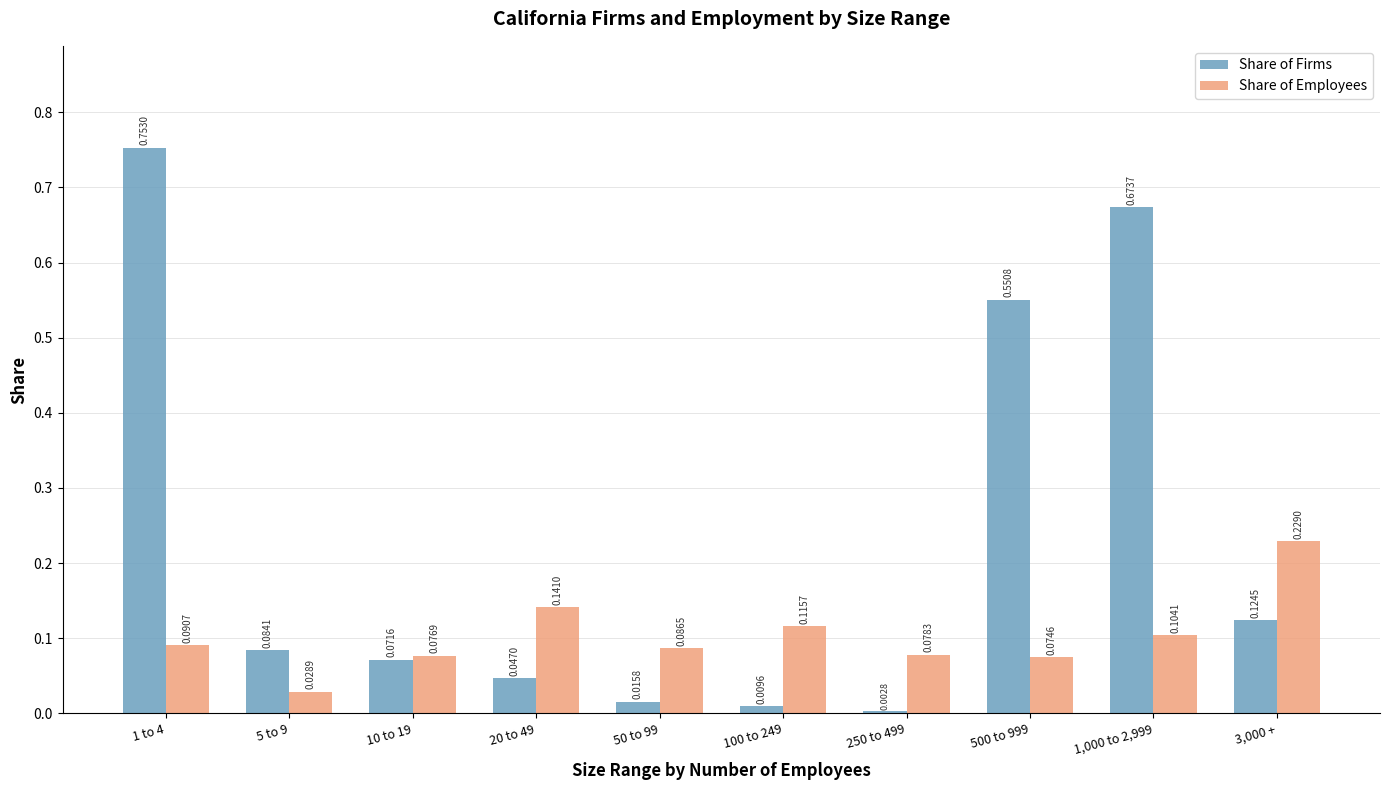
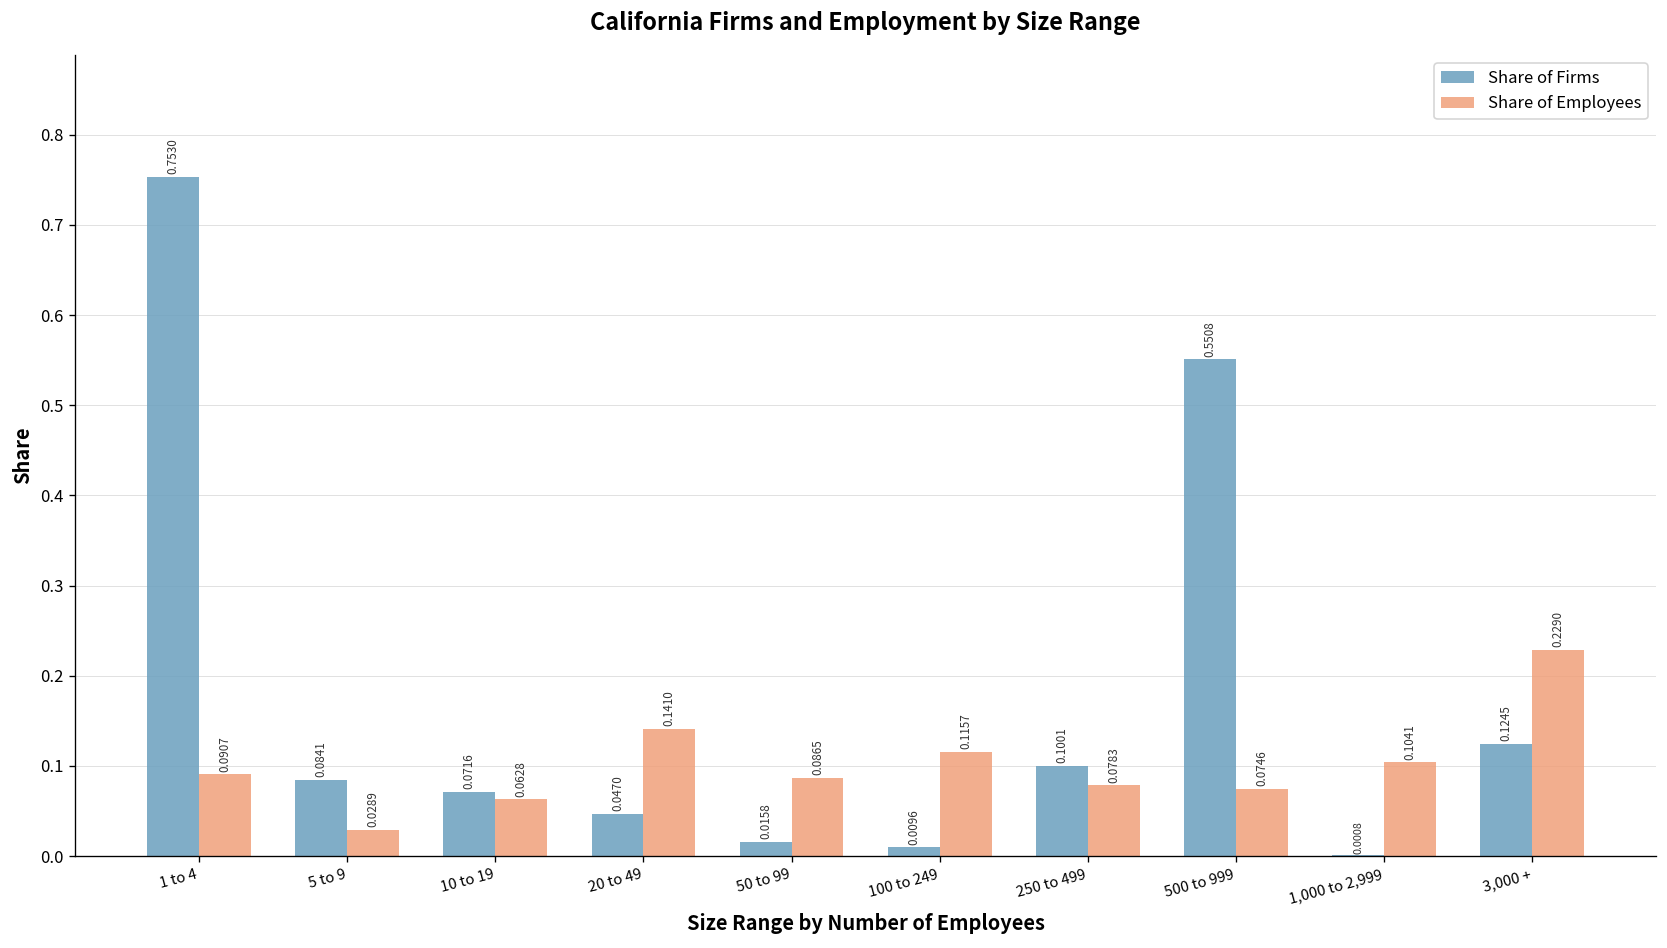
  {
    "Share of Firms": {
      "1 to 4": 0.7530,
      "5 to 9": 0.0841,
      "10 to 19": 0.0716,
      "20 to 49": 0.0470,
      "50 to 99": 0.0158,
      "100 to 249": 0.0096,
-     "250 to 499": 0.0028,
+     "250 to 499": 0.1001,
      "500 to 999": 0.5508,
-     "1,000 to 2,999": 0.6737,
+     "1,000 to 2,999": 0.0008,
      "3,000 +": 0.1245
    },
    "Share of Employees": {
      "1 to 4": 0.0907,
      "5 to 9": 0.0289,
-     "10 to 19": 0.0769,
+     "10 to 19": 0.0628,
      "20 to 49": 0.1410,
      "50 to 99": 0.0865,
      "100 to 249": 0.1157,
      "250 to 499": 0.0783,
      "500 to 999": 0.0746,
      "1,000 to 2,999": 0.1041,
      "3,000 +": 0.2290
    }
  }
